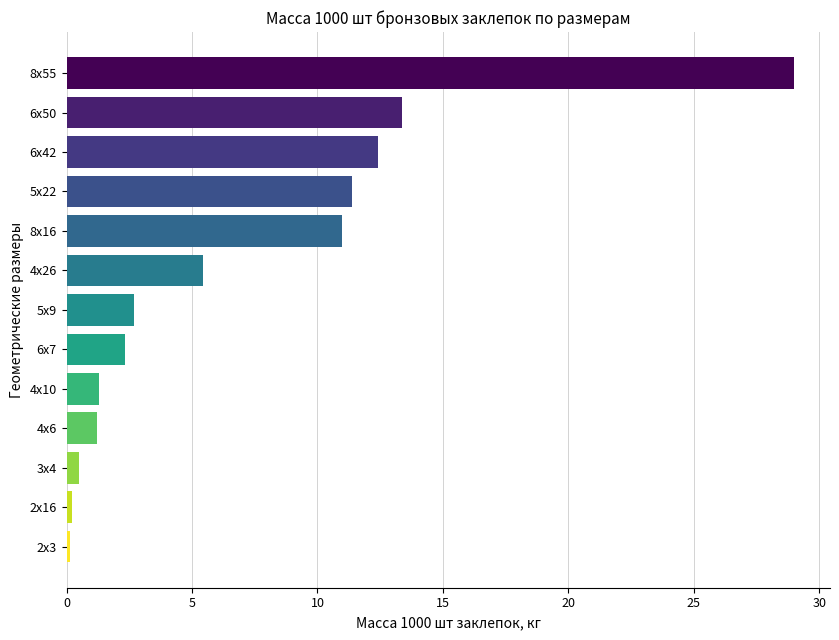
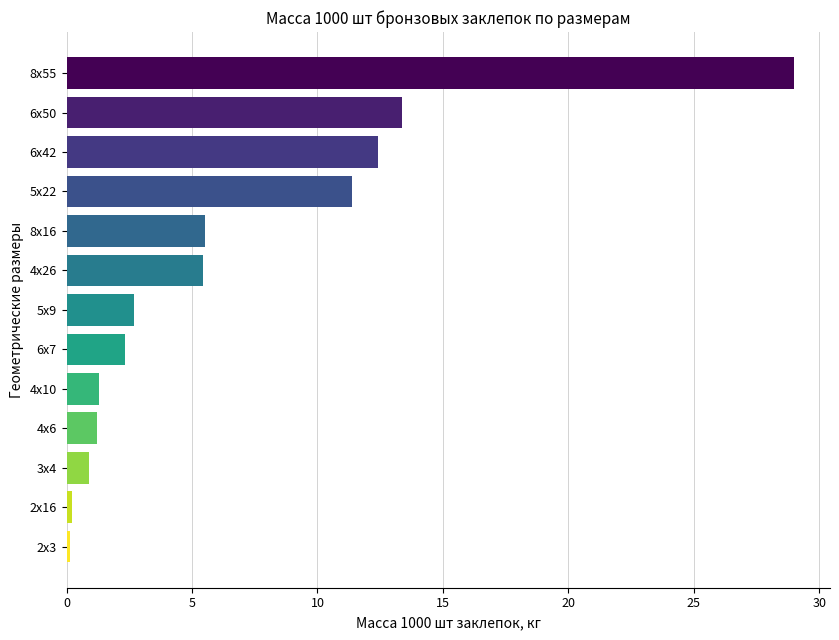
  {
    "8х55": 29.0,
    "6х50": 13.4,
    "6х42": 12.4,
    "5х22": 11.4,
-   "8х16": 11.0,
+   "8х16": 5.5,
    "4х26": 5.5,
    "5х9": 2.7,
    "6х7": 2.3,
    "4х10": 1.3,
    "4х6": 1.2,
-   "3х4": 0.5,
+   "3х4": 0.9,
    "2х16": 0.2,
    "2х3": 0.2
  }
